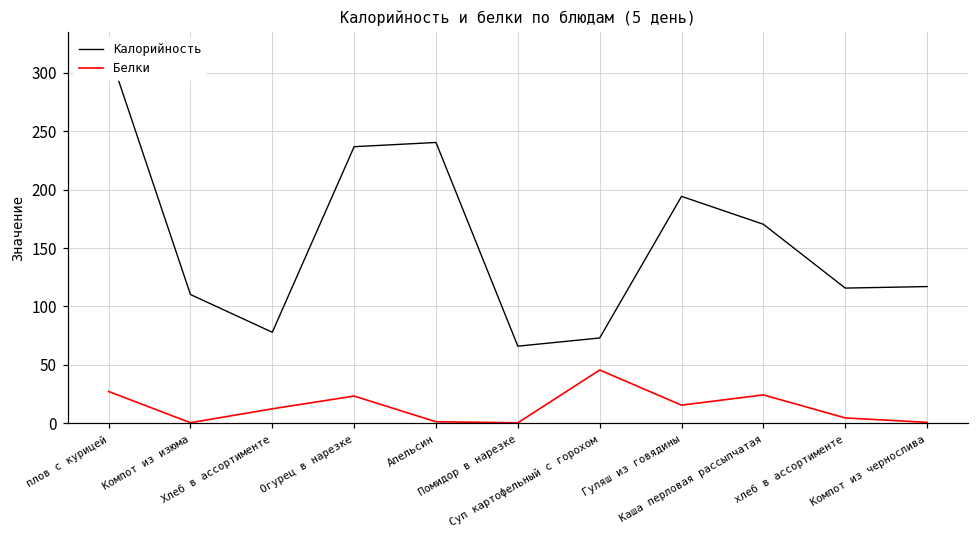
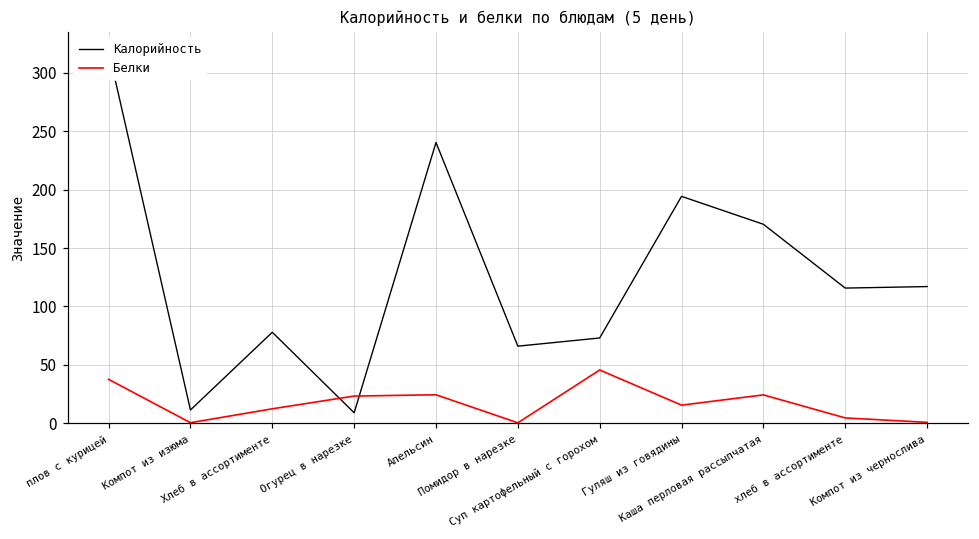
  {
    "Калорийность": {
-     "Компот из изюма": 110,
+     "Компот из изюма": 11,
      "Хлеб в ассортименте": 78,
-     "Огурец в нарезке": 237,
+     "Огурец в нарезке": 9,
      "Апельсин": 240,
      "Помидор в нарезке": 66,
      "Суп картофельный с горохом": 73,
      "Гуляш из говядины": 194,
      "Каша перловая рассыпчатая": 170,
      "хлеб в ассортименте": 116,
      "Компот из чернослива": 117
    },
    "Белки": {
-     "плов с курицей": 27,
+     "плов с курицей": 38,
      "Компот из изюма": 1,
      "Хлеб в ассортименте": 12,
      "Огурец в нарезке": 23,
-     "Апельсин": 1,
+     "Апельсин": 24,
      "Помидор в нарезке": 0,
      "Суп картофельный с горохом": 46,
      "Гуляш из говядины": 16,
      "Каша перловая рассыпчатая": 24,
      "хлеб в ассортименте": 5,
      "Компот из чернослива": 1
    }
  }
